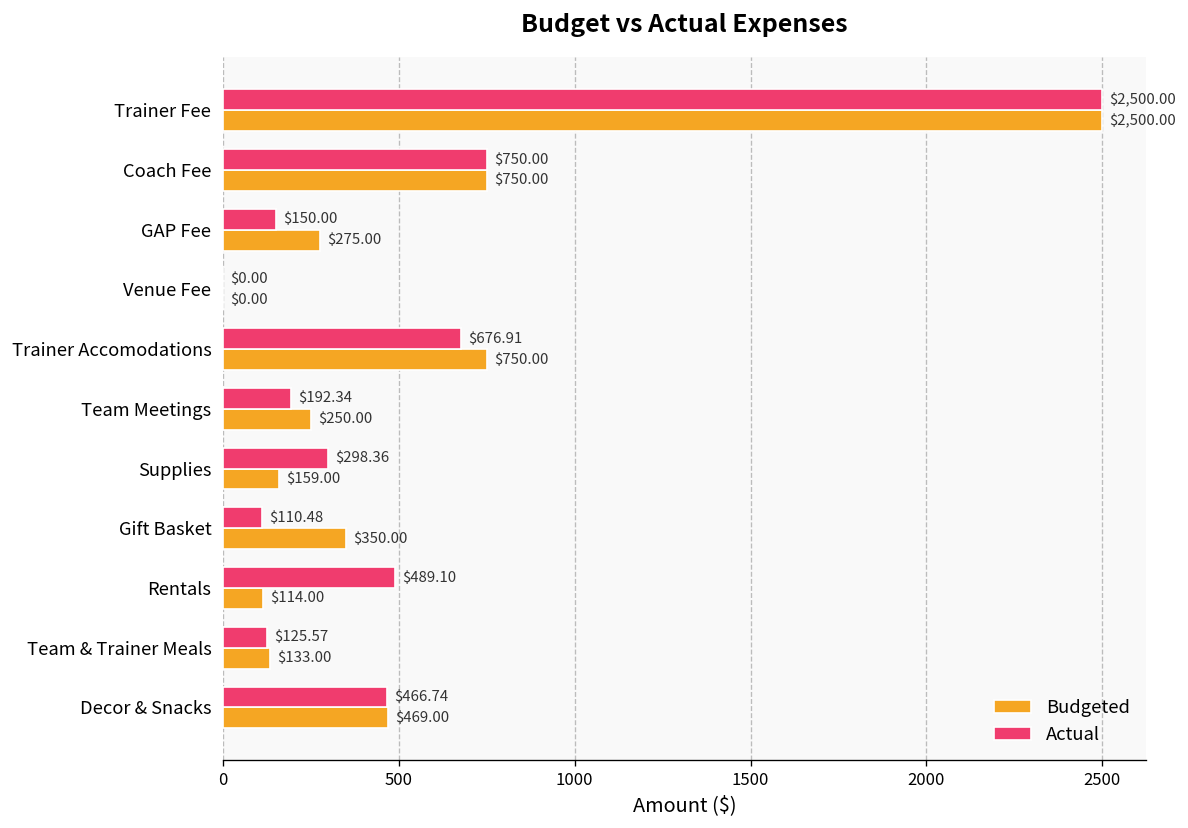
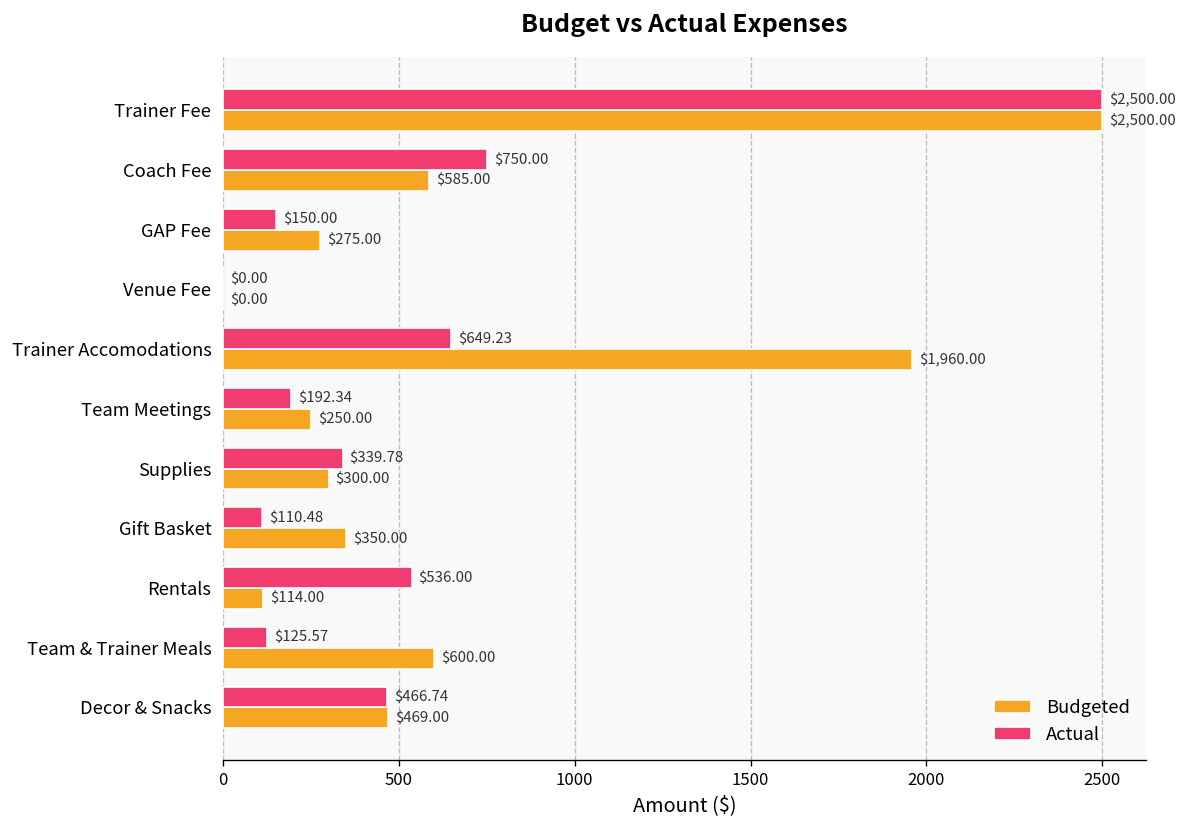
  {
    "Budgeted": {
      "Trainer Fee": "$2,500.00",
-     "Coach Fee": "$750.00",
+     "Coach Fee": "$585.00",
      "GAP Fee": "$275.00",
      "Venue Fee": "$0.00",
-     "Trainer Accomodations": "$750.00",
+     "Trainer Accomodations": "$1,960.00",
      "Team Meetings": "$250.00",
-     "Supplies": "$159.00",
+     "Supplies": "$300.00",
      "Gift Basket": "$350.00",
      "Rentals": "$114.00",
-     "Team & Trainer Meals": "$133.00",
+     "Team & Trainer Meals": "$600.00",
      "Decor & Snacks": "$469.00"
    },
    "Actual": {
      "Trainer Fee": "$2,500.00",
      "Coach Fee": "$750.00",
      "GAP Fee": "$150.00",
      "Venue Fee": "$0.00",
-     "Trainer Accomodations": "$676.91",
+     "Trainer Accomodations": "$649.23",
      "Team Meetings": "$192.34",
-     "Supplies": "$298.36",
+     "Supplies": "$339.78",
      "Gift Basket": "$110.48",
-     "Rentals": "$489.10",
+     "Rentals": "$536.00",
      "Team & Trainer Meals": "$125.57",
      "Decor & Snacks": "$466.74"
    }
  }
